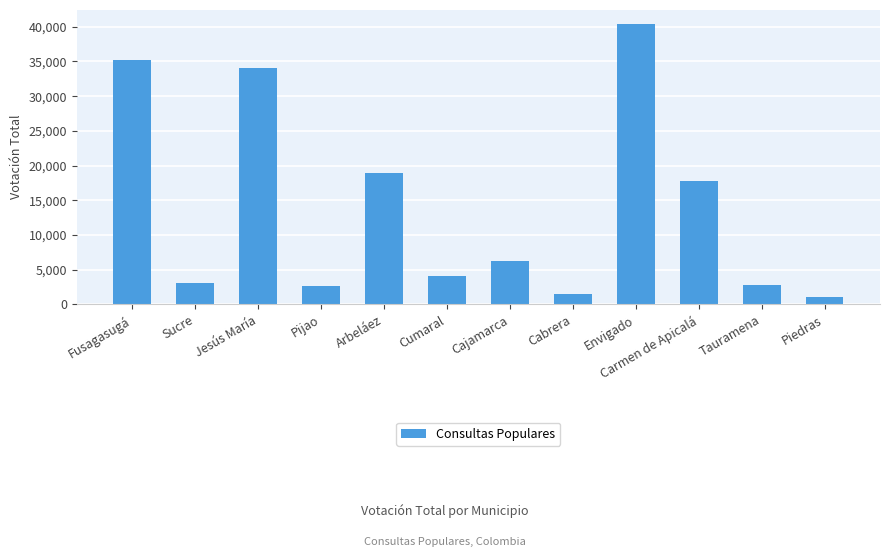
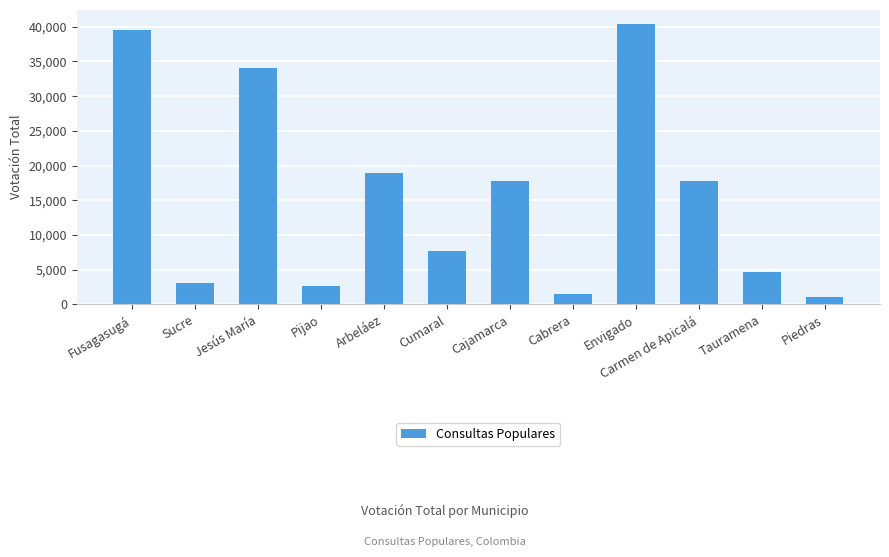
  {
-   "Fusagasugá": "35,000",
+   "Fusagasugá": "40,000",
    "Sucre": "3,000",
    "Jesús María": "34,000",
    "Pijao": "3,000",
    "Arbeláez": "19,000",
-   "Cumaral": "4,000",
-   "Cajamarca": "6,000",
+   "Cumaral": "8,000",
+   "Cajamarca": "18,000",
    "Cabrera": "2,000",
    "Envigado": "40,000",
    "Carmen de Apicalá": "18,000",
-   "Tauramena": "3,000",
+   "Tauramena": "5,000",
    "Piedras": "1,000"
  }
